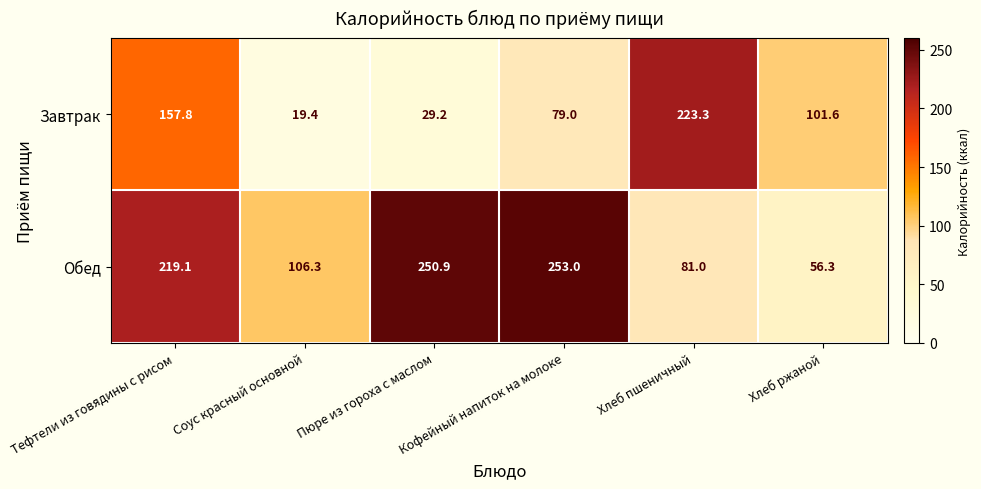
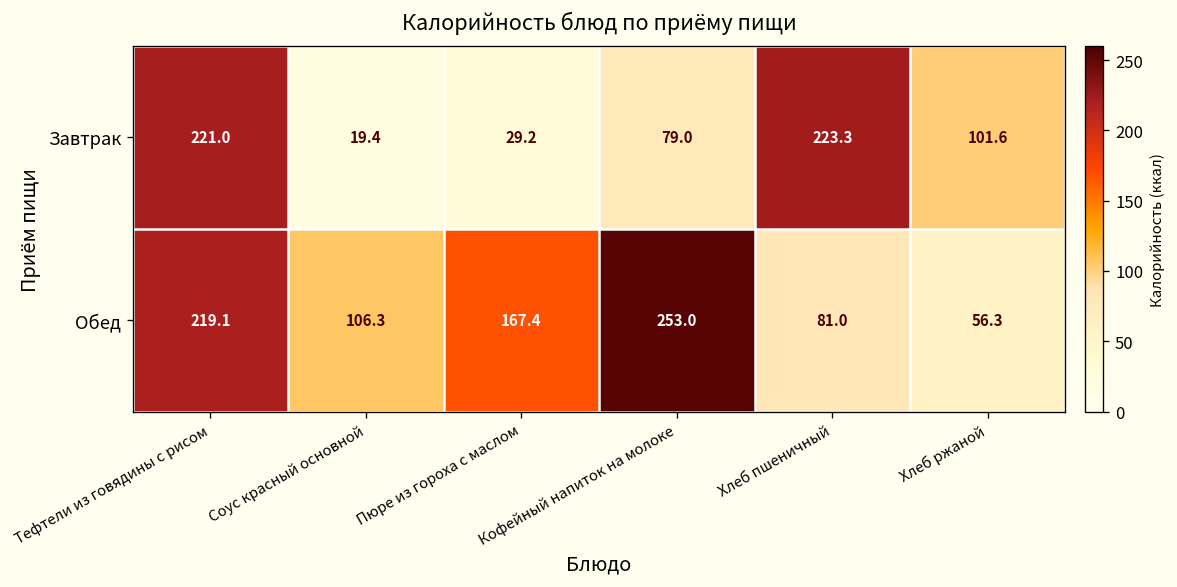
  {
    "Завтрак": {
-     "Тефтели из говядины с рисом": 157.8,
+     "Тефтели из говядины с рисом": 221.0,
      "Соус красный основной": 19.4,
      "Пюре из гороха с маслом": 29.2,
      "Кофейный напиток на молоке": 79.0,
      "Хлеб пшеничный": 223.3,
      "Хлеб ржаной": 101.6
    },
    "Обед": {
      "Тефтели из говядины с рисом": 219.1,
      "Соус красный основной": 106.3,
-     "Пюре из гороха с маслом": 250.9,
+     "Пюре из гороха с маслом": 167.4,
      "Кофейный напиток на молоке": 253.0,
      "Хлеб пшеничный": 81.0,
      "Хлеб ржаной": 56.3
    }
  }
